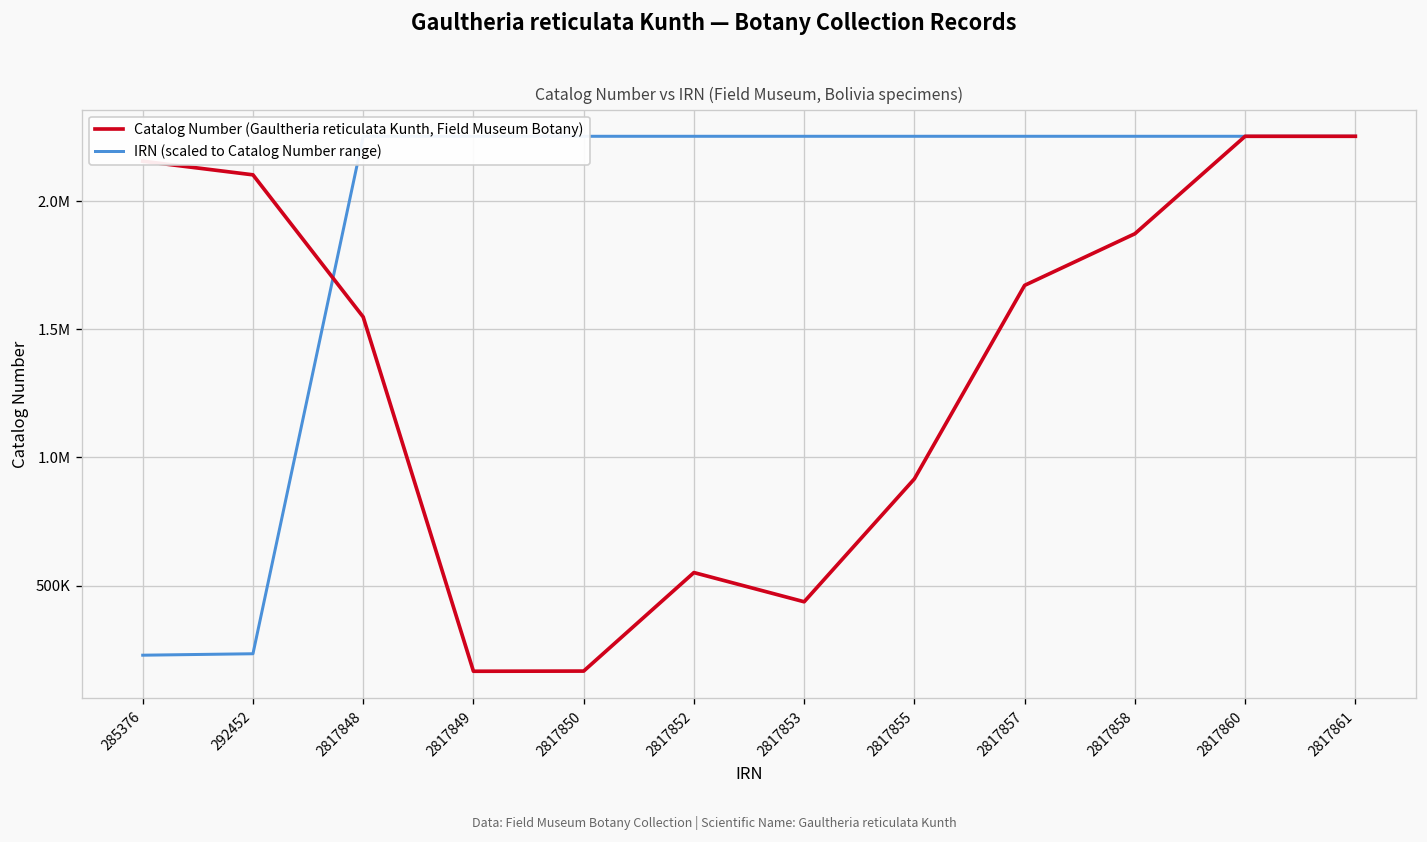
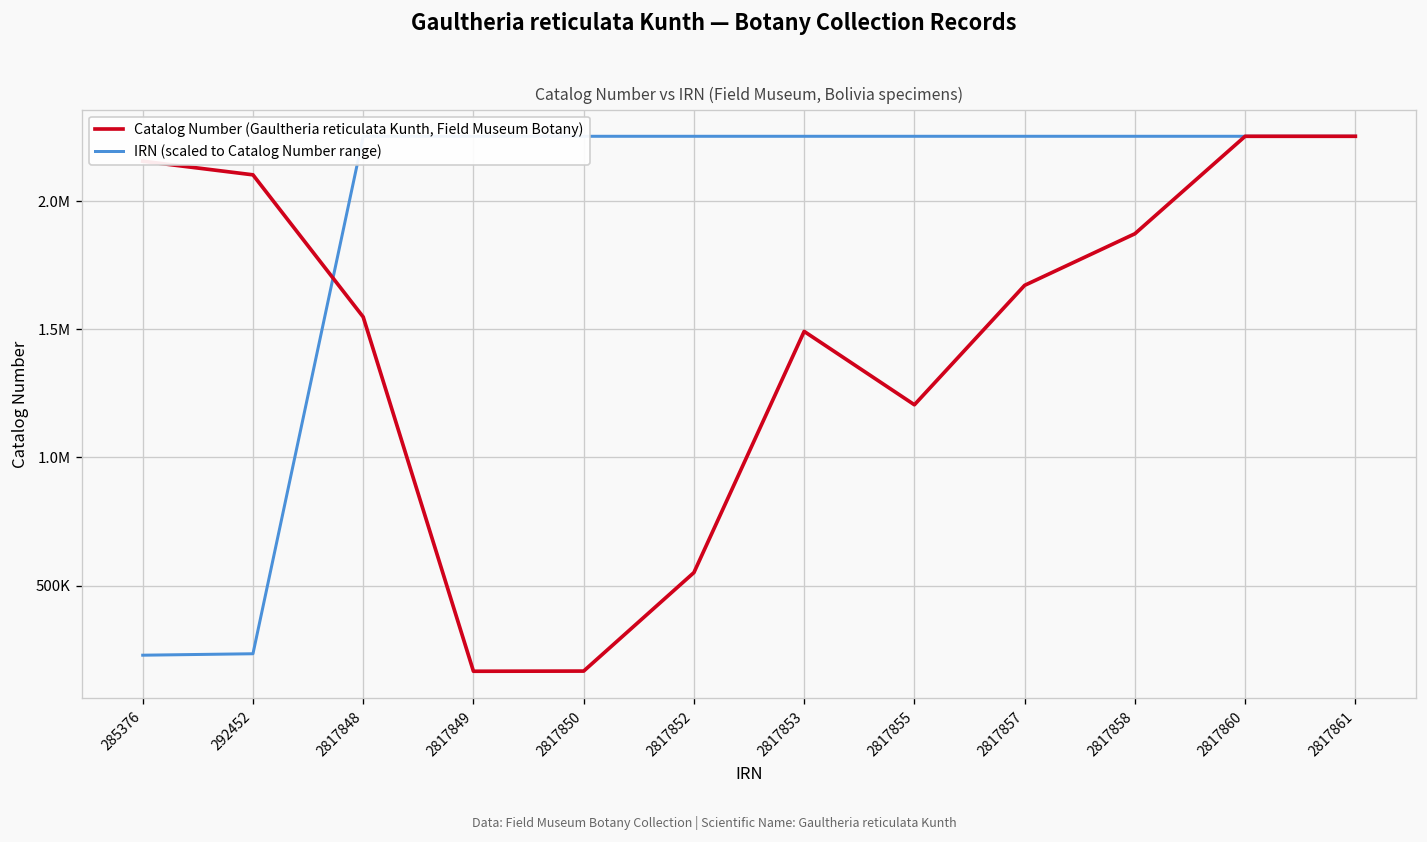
  {
    "Catalog Number (Gaultheria reticulata Kunth, Field Museum Botany)": {
      "292452": 2100000,
      "2817848": 1550000,
      "2817849": 170000,
      "2817850": 170000,
      "2817852": 550000,
-     "2817853": 440000,
-     "2817855": 920000,
+     "2817853": 1490000,
+     "2817855": 1210000,
      "2817857": 1670000,
      "2817858": 1870000
    },
    "IRN (scaled to Catalog Number range)": {
      "285376": 230000,
      "292452": 230000,
      "2817852": 2250000,
      "2817853": 2250000,
      "2817855": 2250000,
      "2817857": 2250000,
      "2817858": 2250000
    }
  }
